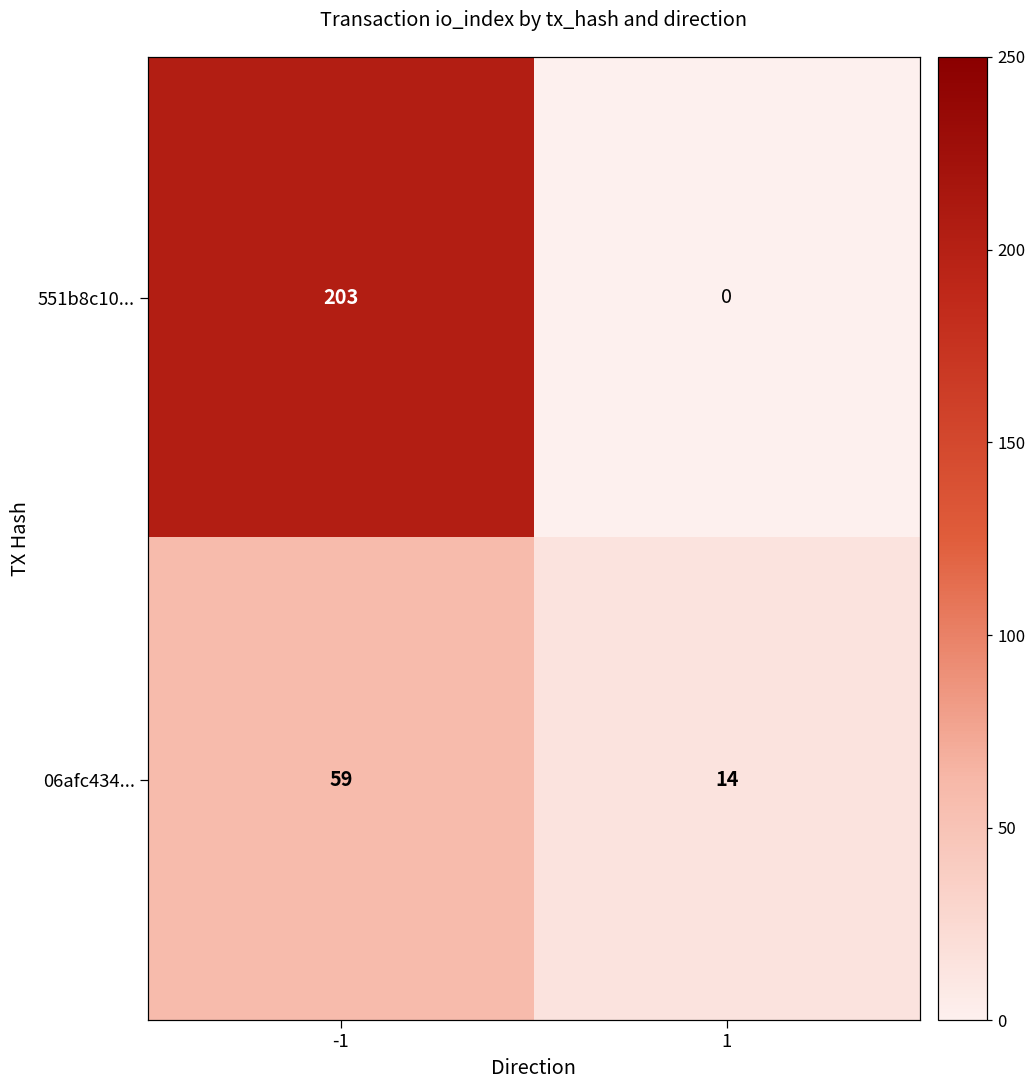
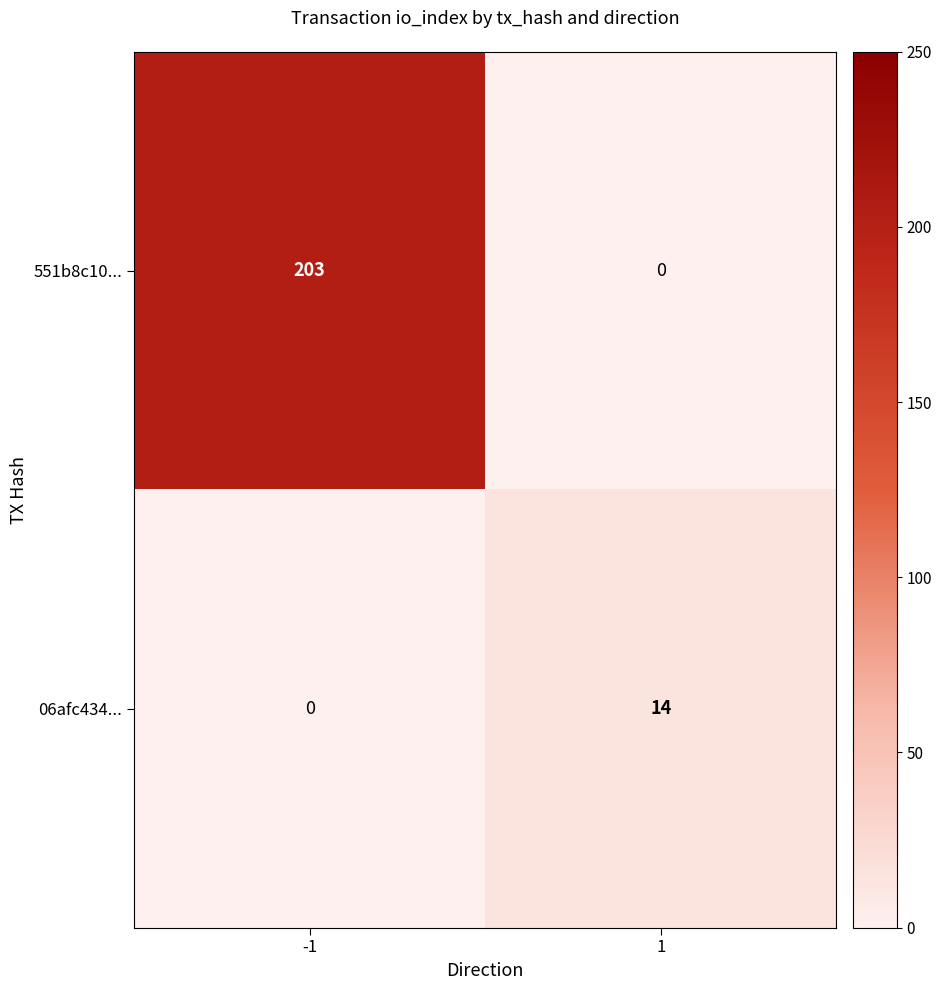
  {
    "551b8c10...": {
      "-1": 203,
      "1": 0
    },
    "06afc434...": {
-     "-1": 59,
+     "-1": 0,
      "1": 14
    }
  }
